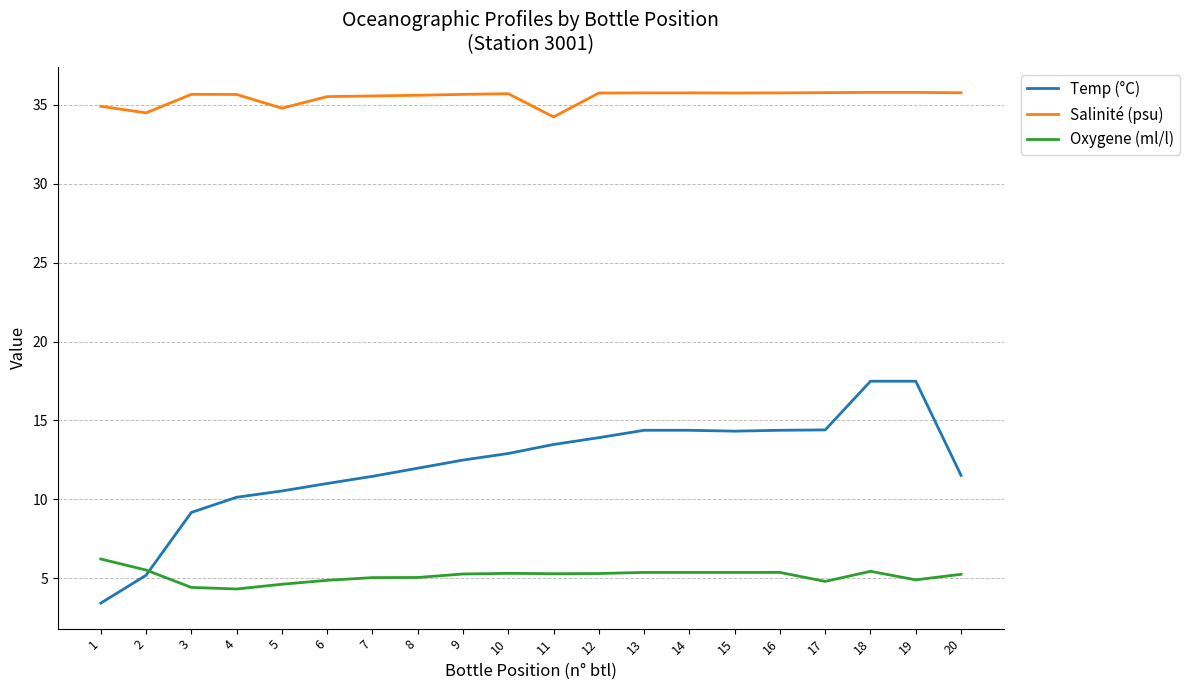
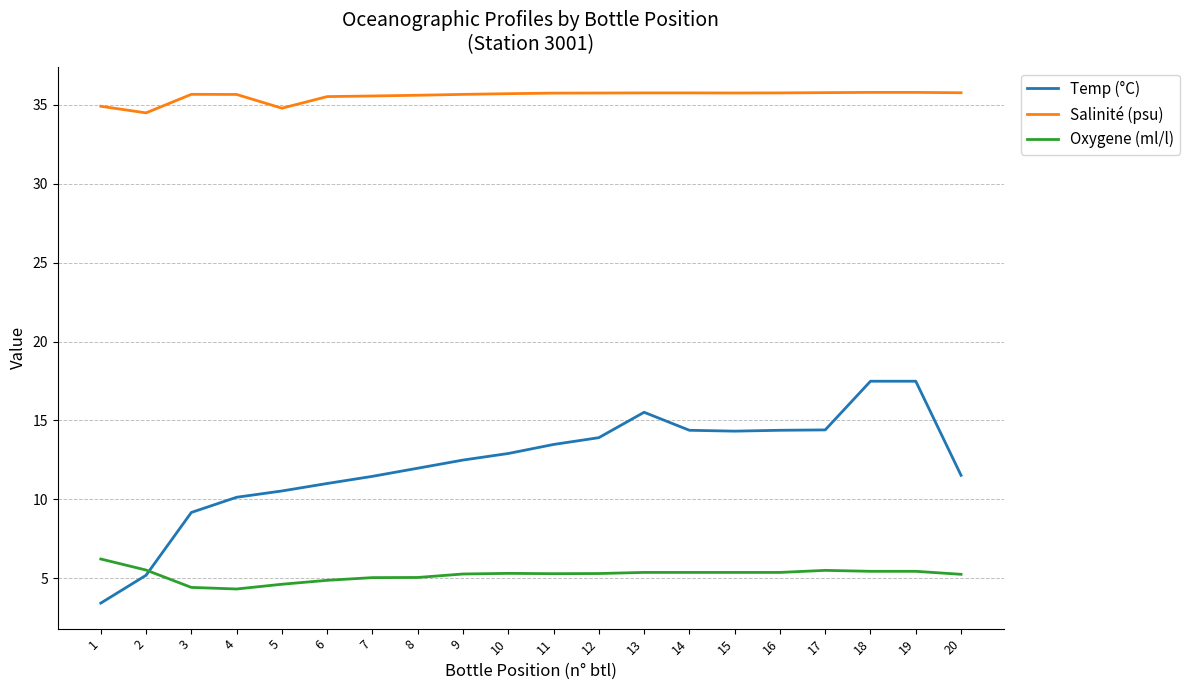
  {
    "Temp (°C)": {
      "1": 3.4,
      "2": 5.2,
      "3": 9.2,
      "4": 10.1,
      "5": 10.5,
      "6": 11.0,
      "7": 11.5,
      "8": 12.0,
      "9": 12.5,
      "10": 12.9,
      "11": 13.5,
      "12": 13.9,
-     "13": 14.4,
+     "13": 15.5,
      "14": 14.4,
      "15": 14.3,
      "16": 14.4,
      "17": 14.4,
      "18": 17.5,
      "19": 17.5,
      "20": 11.5
    },
    "Salinité (psu)": {
      "1": 34.9,
      "2": 34.5,
      "3": 35.7,
      "4": 35.7,
      "5": 34.8,
      "6": 35.5,
      "7": 35.6,
      "8": 35.6,
      "9": 35.7,
      "10": 35.7,
-     "11": 34.2,
+     "11": 35.7,
      "12": 35.8,
      "13": 35.8,
      "14": 35.8,
      "15": 35.8,
      "16": 35.8,
      "17": 35.8,
      "18": 35.8,
      "19": 35.8,
      "20": 35.8
    },
    "Oxygene (ml/l)": {
      "1": 6.2,
      "2": 5.5,
      "3": 4.4,
      "4": 4.3,
      "5": 4.6,
      "6": 4.9,
      "7": 5.0,
      "8": 5.1,
      "9": 5.3,
      "10": 5.3,
      "11": 5.3,
      "12": 5.3,
      "13": 5.4,
      "14": 5.4,
      "15": 5.4,
      "16": 5.4,
-     "17": 4.8,
+     "17": 5.5,
      "18": 5.4,
-     "19": 4.9,
+     "19": 5.4,
      "20": 5.3
    }
  }
